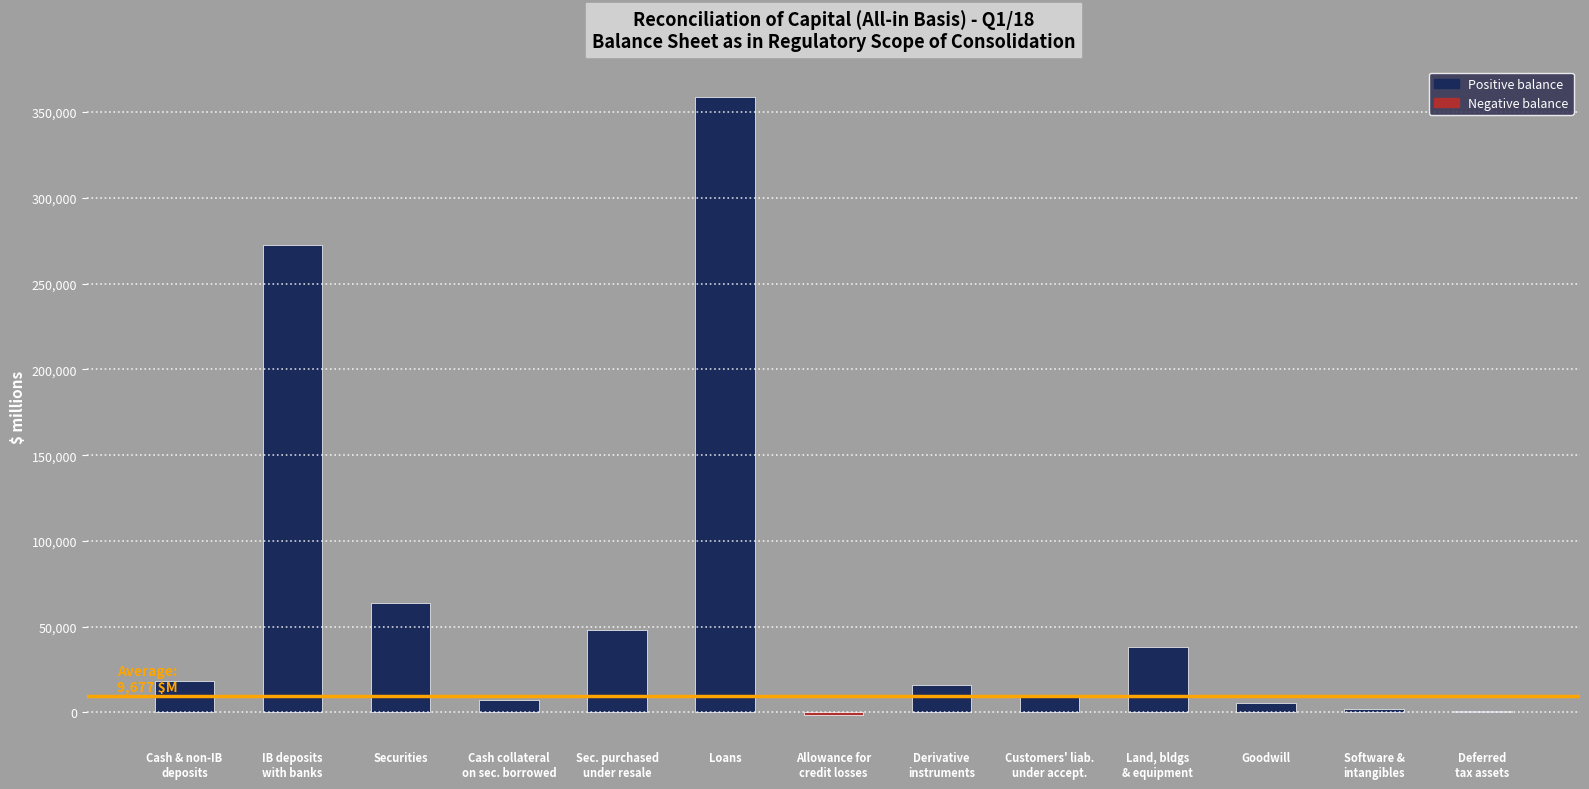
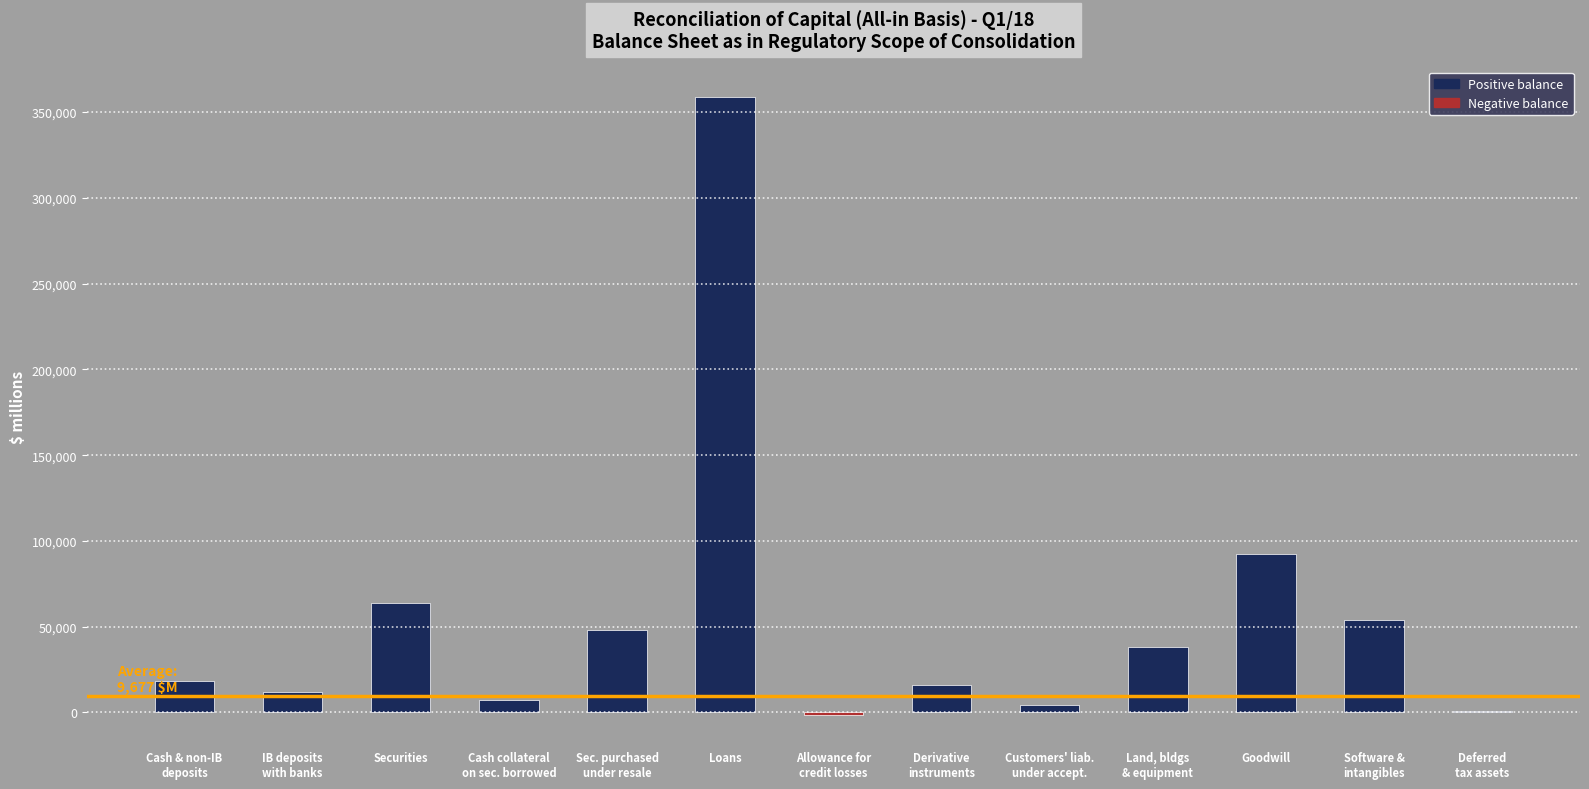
  {
-   "IB deposits with banks": "273,000",
+   "IB deposits with banks": "12,000",
    "Securities": "64,000",
    "Cash collateral on sec. borrowed": "7,000",
    "Sec. purchased under resale": "48,000",
    "Loans": "359,000",
    "Allowance for credit losses": "-2,000",
    "Derivative instruments": "16,000",
-   "Customers' liab. under accept.": "10,000",
+   "Customers' liab. under accept.": "4,000",
    "Land, bldgs & equipment": "38,000",
-   "Goodwill": "5,000",
-   "Software & intangibles": "2,000"
+   "Goodwill": "92,000",
+   "Software & intangibles": "54,000"
  }
